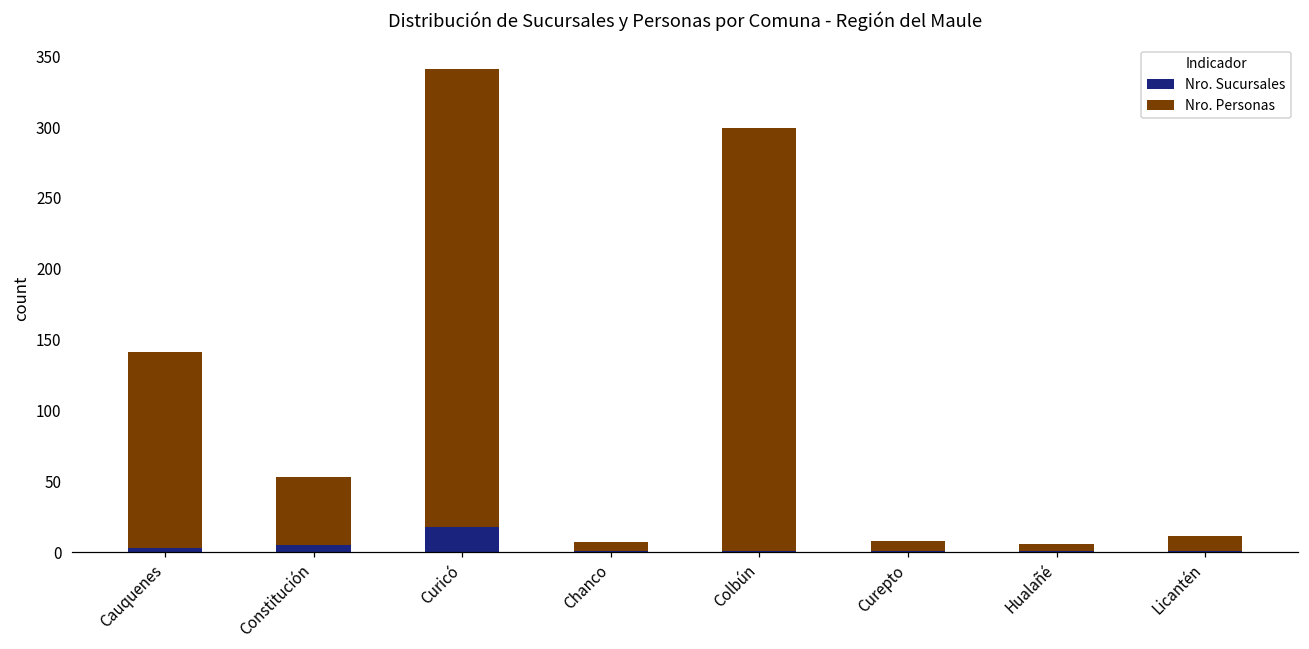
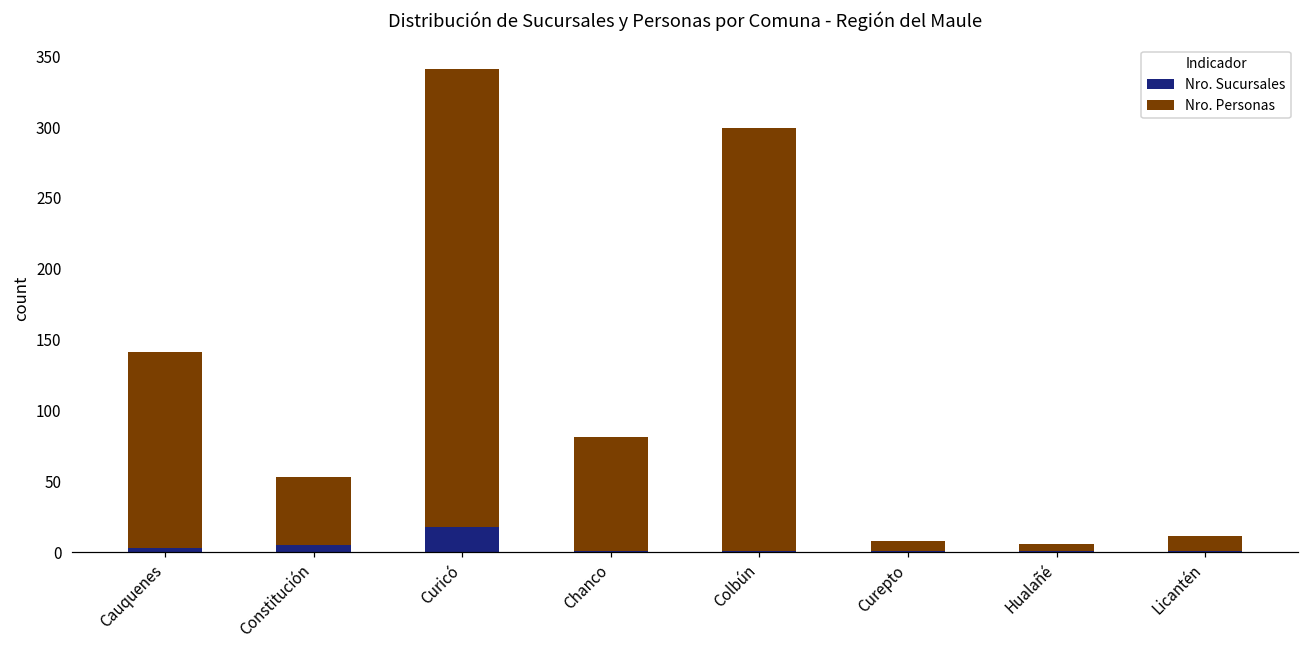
  {
    "Nro. Sucursales": {
      "Cauquenes": 3,
      "Constitución": 5,
      "Curicó": 18
    },
    "Nro. Personas": {
      "Cauquenes": 138,
      "Constitución": 48,
      "Curicó": 323,
-     "Chanco": 6,
+     "Chanco": 80,
      "Colbún": 298,
      "Curepto": 7,
      "Hualañé": 5,
      "Licantén": 10
    }
  }
